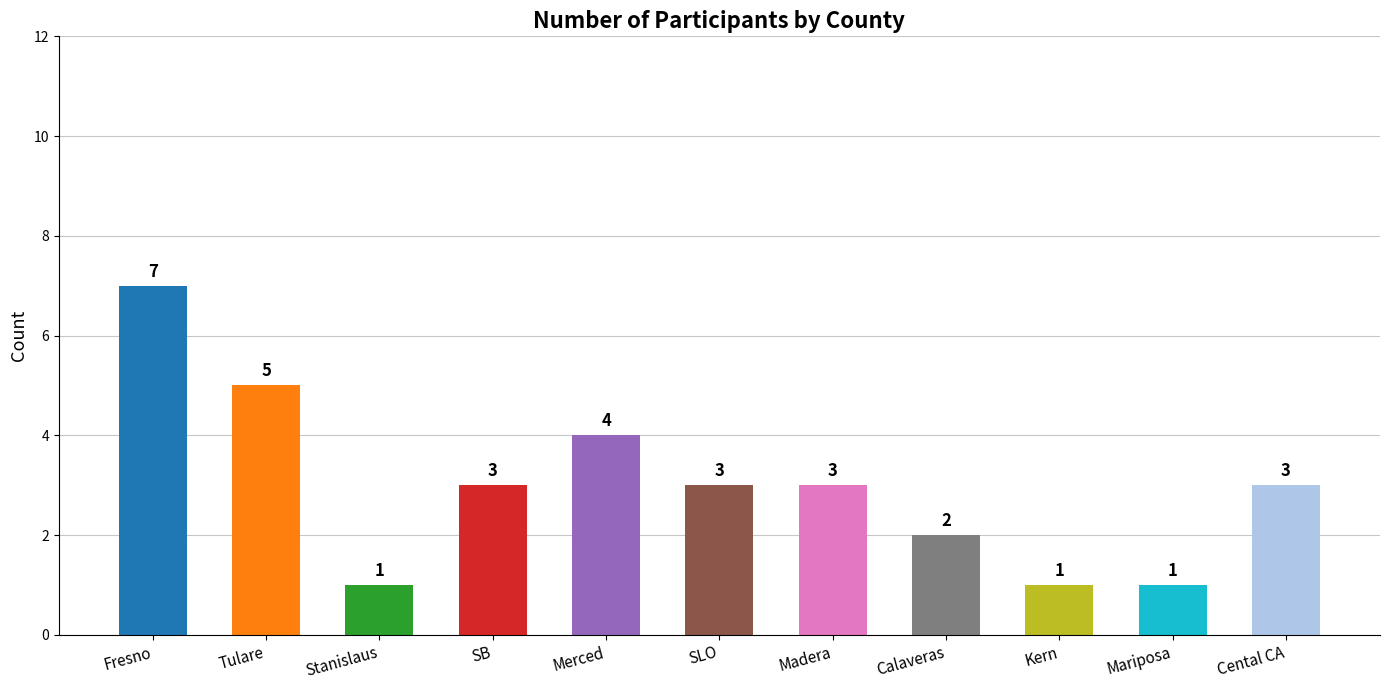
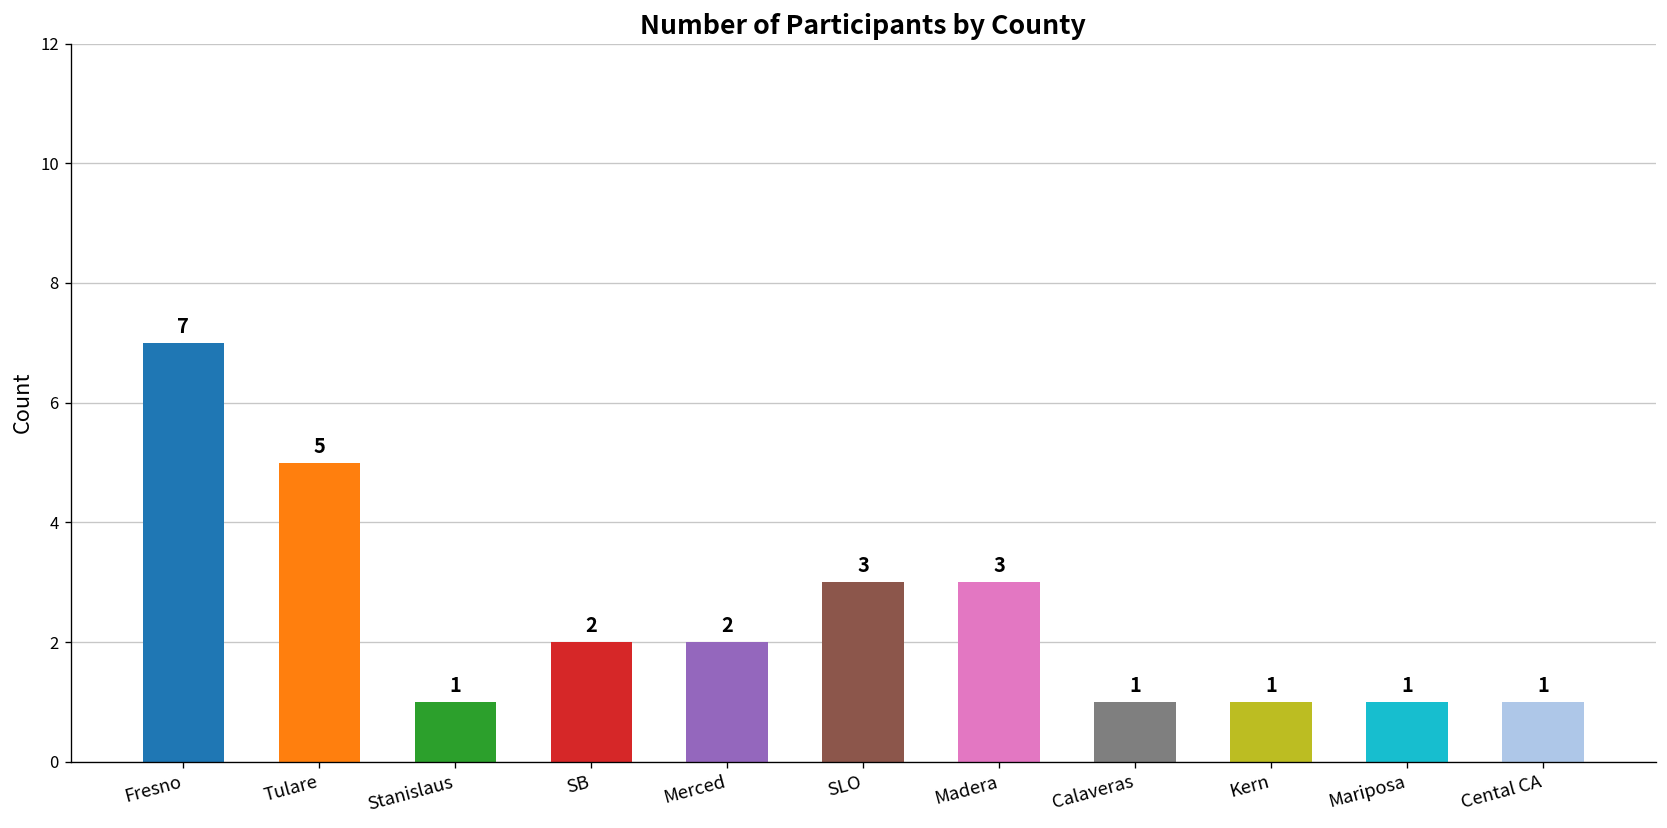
  {
    "Fresno": 7,
    "Tulare": 5,
    "Stanislaus": 1,
-   "SB": 3,
-   "Merced": 4,
+   "SB": 2,
+   "Merced": 2,
    "SLO": 3,
    "Madera": 3,
-   "Calaveras": 2,
+   "Calaveras": 1,
    "Kern": 1,
    "Mariposa": 1,
-   "Cental CA": 3
+   "Cental CA": 1
  }
